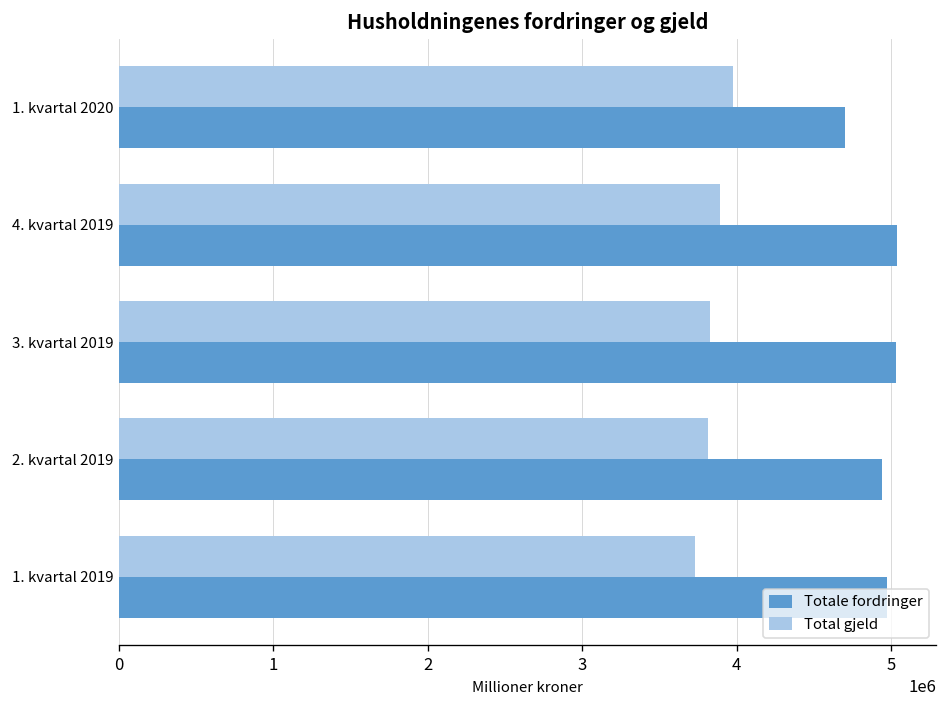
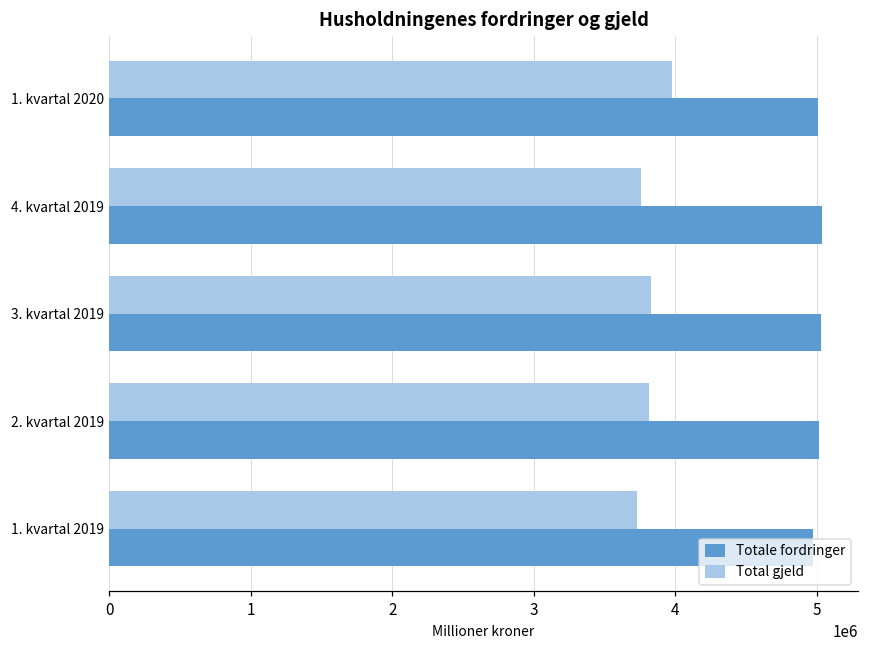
  {
    "Totale fordringer": {
-     "1. kvartal 2020": 4700000,
+     "1. kvartal 2020": 5010000,
      "4. kvartal 2019": 5040000,
      "3. kvartal 2019": 5030000,
-     "2. kvartal 2019": 4940000
+     "2. kvartal 2019": 5010000
    },
    "Total gjeld": {
      "1. kvartal 2020": 3980000,
-     "4. kvartal 2019": 3890000,
+     "4. kvartal 2019": 3760000,
      "3. kvartal 2019": 3830000,
      "2. kvartal 2019": 3810000,
      "1. kvartal 2019": 3730000
    }
  }
